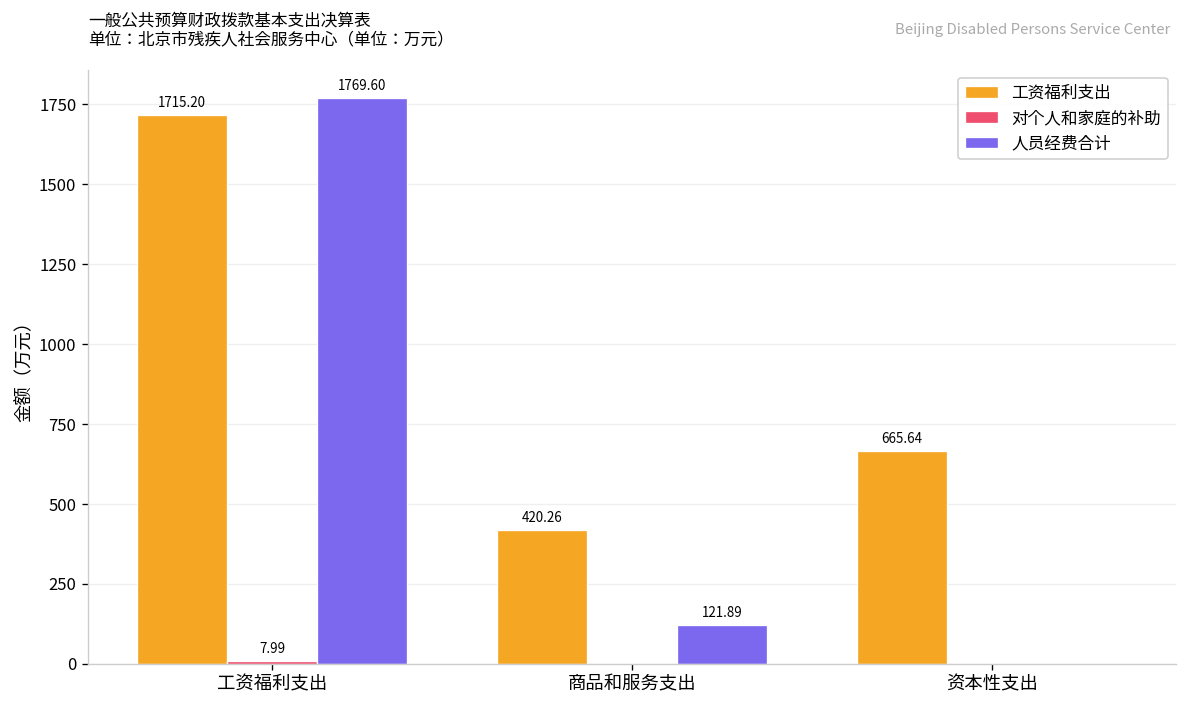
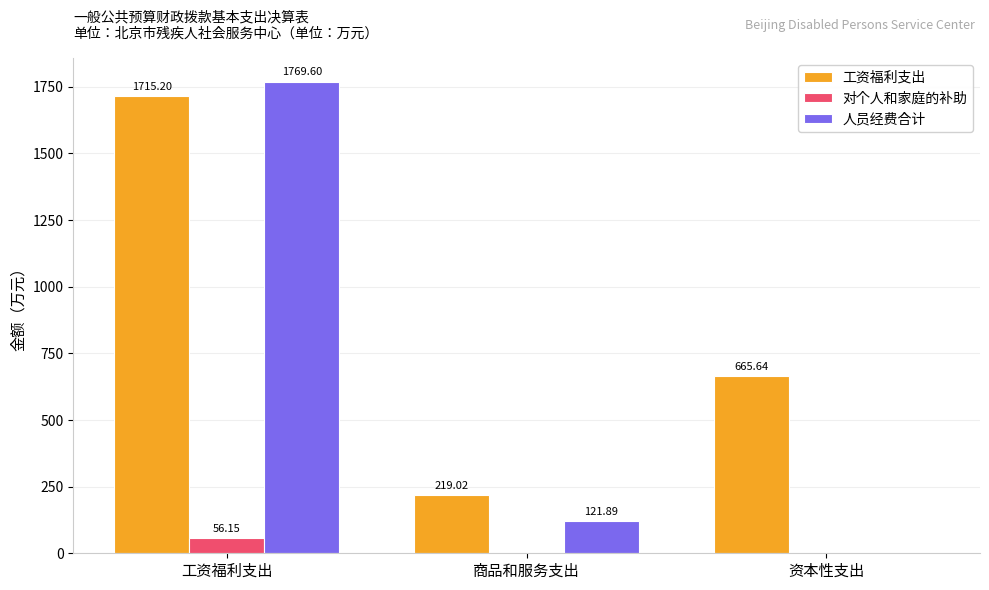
  {
    "工资福利支出": {
      "工资福利支出": 1715.20,
-     "商品和服务支出": 420.26,
+     "商品和服务支出": 219.02,
      "资本性支出": 665.64
    },
    "对个人和家庭的补助": {
-     "工资福利支出": 7.99
+     "工资福利支出": 56.15
    },
    "人员经费合计": {
      "工资福利支出": 1769.60,
      "商品和服务支出": 121.89
    }
  }
